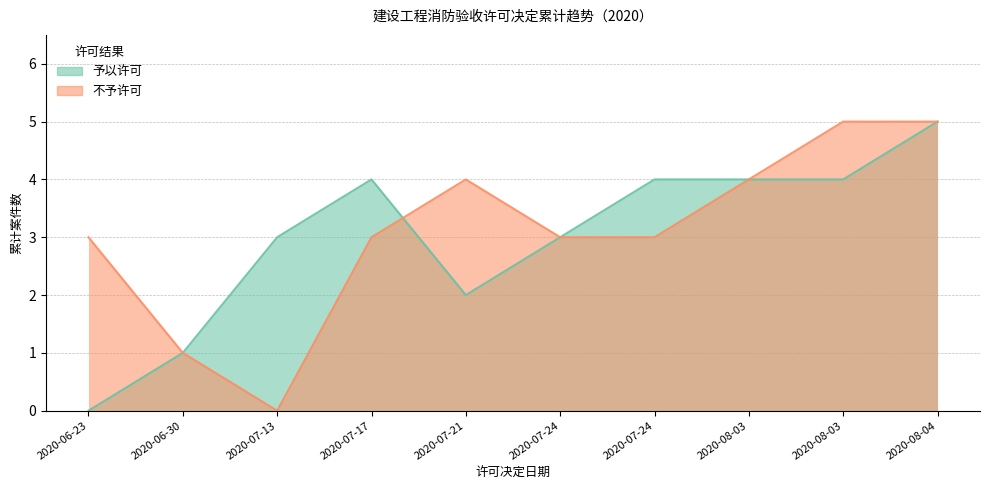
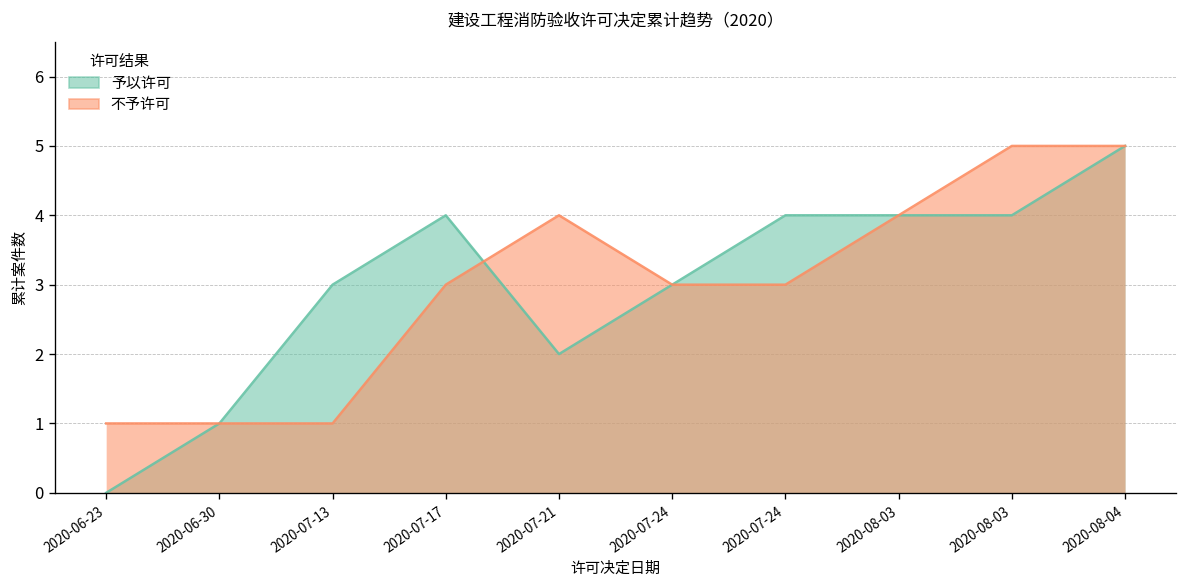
  {
    "予以许可": {
      "2020-06-23": 0,
      "2020-07-13": 3,
      "2020-07-17": 4,
      "2020-07-21": 2
    },
    "不予许可": {
-     "2020-06-23": 3,
-     "2020-07-13": 0,
+     "2020-06-23": 1,
+     "2020-07-13": 1,
      "2020-07-17": 3,
      "2020-07-21": 4
    }
  }
